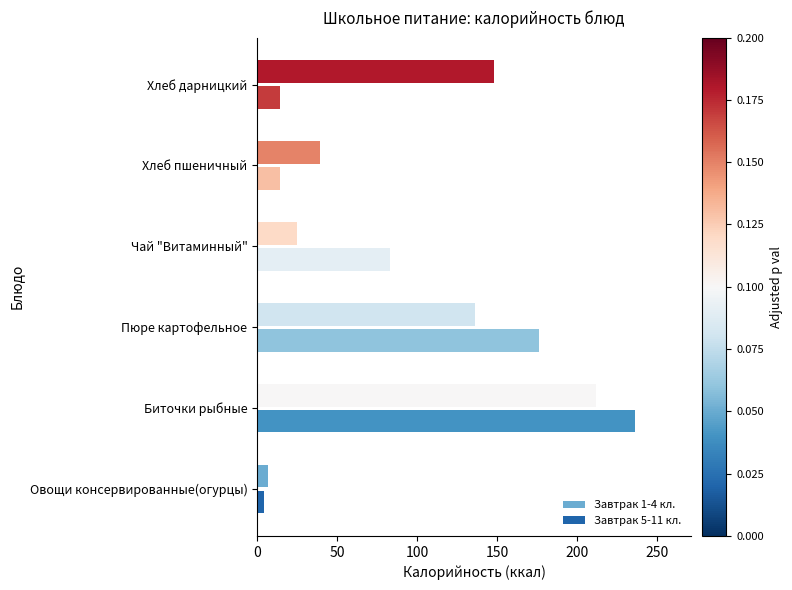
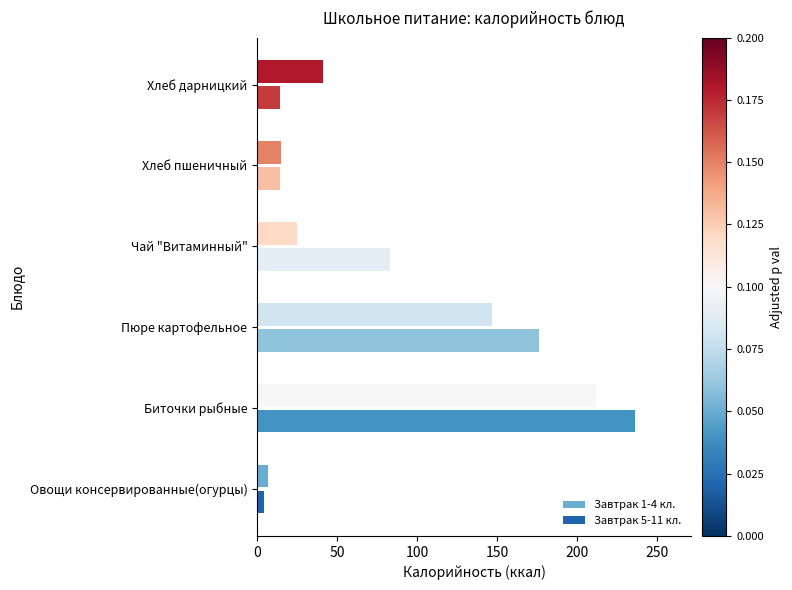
  {
    "Завтрак 1-4 кл.": {
-     "Хлеб дарницкий": 148,
-     "Хлеб пшеничный": 39,
+     "Хлеб дарницкий": 41,
+     "Хлеб пшеничный": 15,
      "Чай \"Витаминный\"": 25,
-     "Пюре картофельное": 136,
+     "Пюре картофельное": 147,
      "Биточки рыбные": 212,
      "Овощи консервированные(огурцы)": 7
    },
    "Завтрак 5-11 кл.": {
      "Хлеб дарницкий": 14,
      "Хлеб пшеничный": 14,
      "Чай \"Витаминный\"": 83,
      "Пюре картофельное": 176,
      "Биточки рыбные": 236,
      "Овощи консервированные(огурцы)": 4
    }
  }
